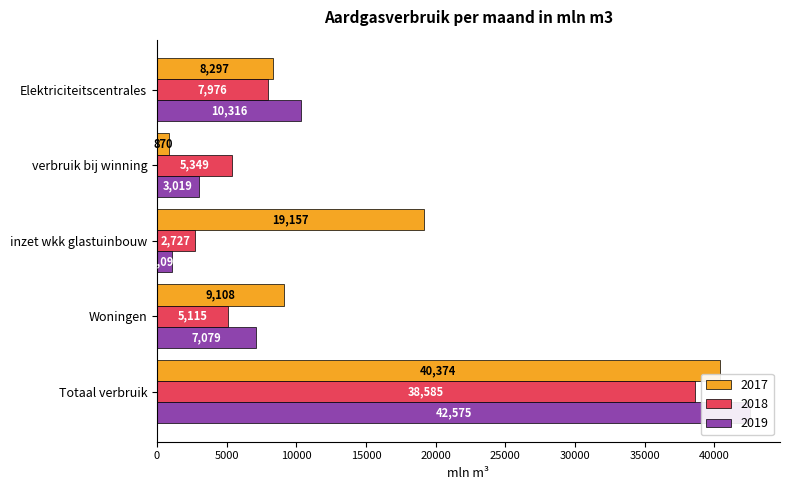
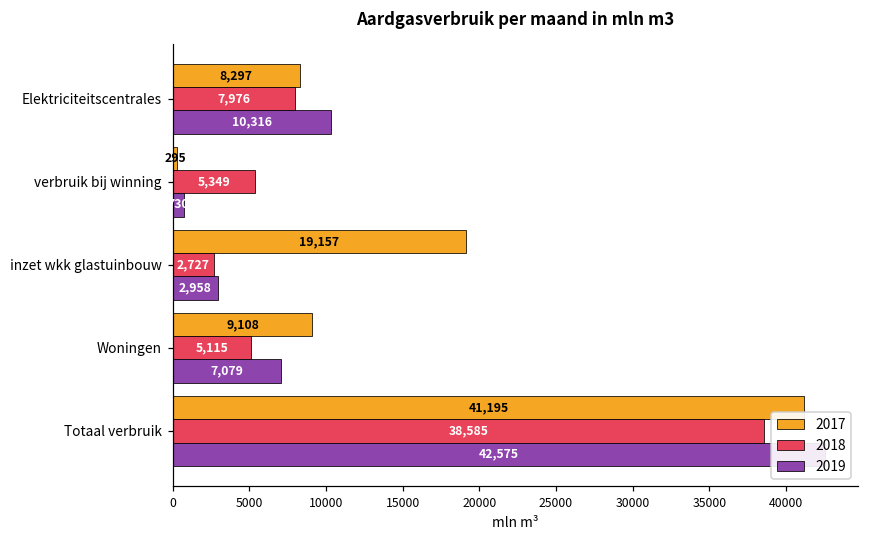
  {
    "2017": {
      "Elektriciteitscentrales": "8,297",
-     "verbruik bij winning": "870",
+     "verbruik bij winning": "295",
      "inzet wkk glastuinbouw": "19,157",
      "Woningen": "9,108",
-     "Totaal verbruik": "40,374"
+     "Totaal verbruik": "41,195"
    },
    "2018": {
      "Elektriciteitscentrales": "7,976",
      "verbruik bij winning": "5,349",
      "inzet wkk glastuinbouw": "2,727",
      "Woningen": "5,115",
      "Totaal verbruik": "38,585"
    },
    "2019": {
-     "verbruik bij winning": "3000",
-     "inzet wkk glastuinbouw": "1100"
+     "verbruik bij winning": "700",
+     "inzet wkk glastuinbouw": "3000"
    }
  }
